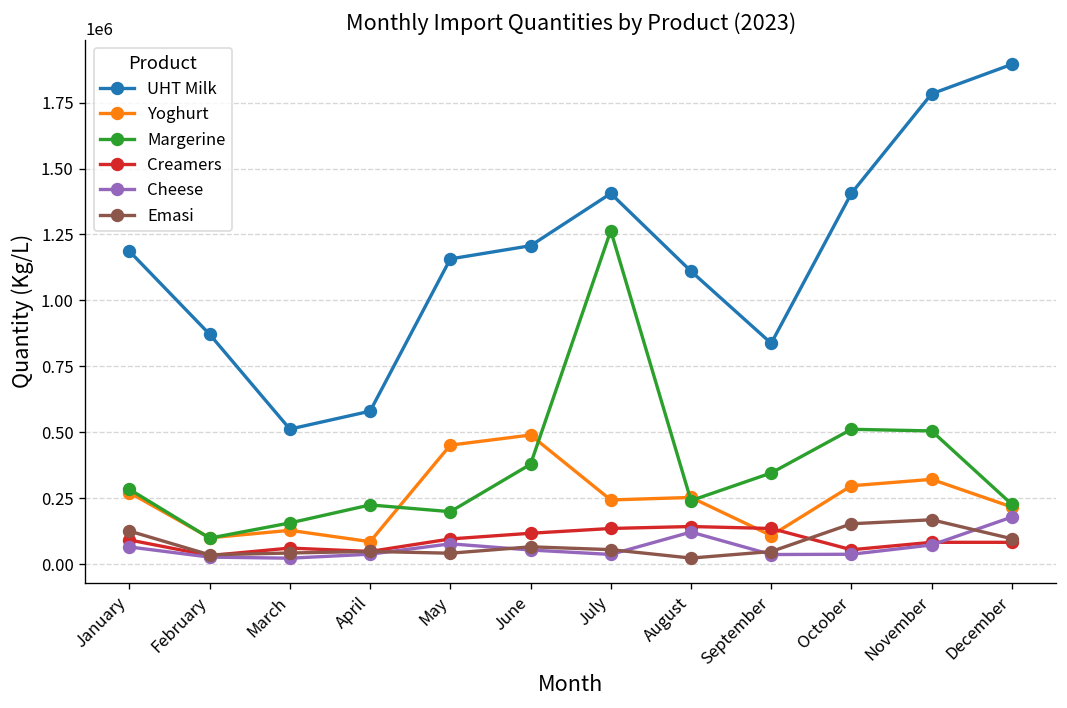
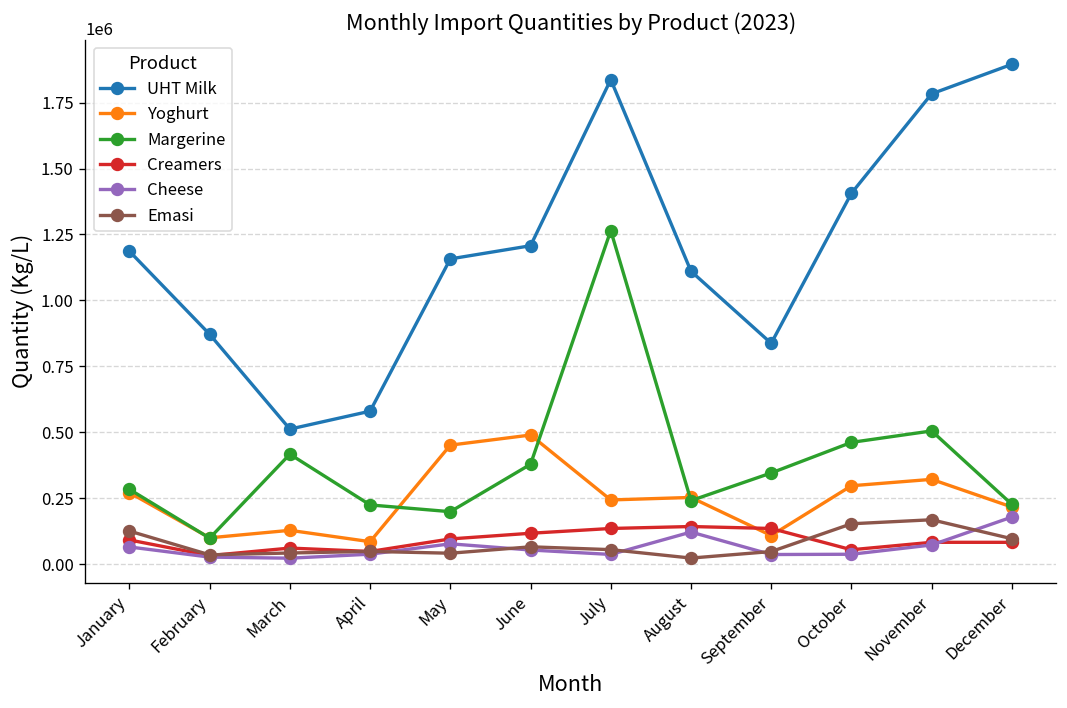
  {
    "UHT Milk": {
      "January": 1190000,
      "February": 870000,
      "March": 510000,
      "April": 580000,
      "May": 1160000,
      "June": 1210000,
-     "July": 1410000,
+     "July": 1840000,
      "August": 1110000,
      "September": 840000,
      "October": 1410000,
      "November": 1780000,
      "December": 1900000
    },
    "Yoghurt": {
      "January": 270000,
      "March": 130000,
      "April": 90000,
      "May": 450000,
      "June": 490000,
      "July": 240000,
      "August": 250000,
      "September": 110000,
      "October": 300000,
      "November": 320000
    },
    "Margerine": {
      "January": 280000,
-     "March": 160000,
+     "March": 420000,
      "April": 220000,
      "May": 200000,
      "June": 380000,
      "July": 1260000,
      "August": 240000,
      "September": 350000,
-     "October": 510000,
+     "October": 460000,
      "November": 510000
    },
    "Creamers": {
      "January": 90000,
      "March": 60000,
      "May": 100000,
      "June": 120000,
      "July": 140000,
      "August": 140000,
      "September": 140000,
      "October": 50000,
      "December": 80000
    },
    "Cheese": {
      "January": 70000,
      "March": 20000,
      "May": 80000,
      "June": 50000,
      "July": 40000,
      "August": 120000,
      "October": 40000,
      "December": 180000
    },
    "Emasi": {
      "January": 130000,
      "March": 40000,
      "May": 40000,
      "June": 70000,
      "July": 50000,
      "August": 20000,
      "October": 150000,
      "November": 170000,
      "December": 100000
    }
  }
